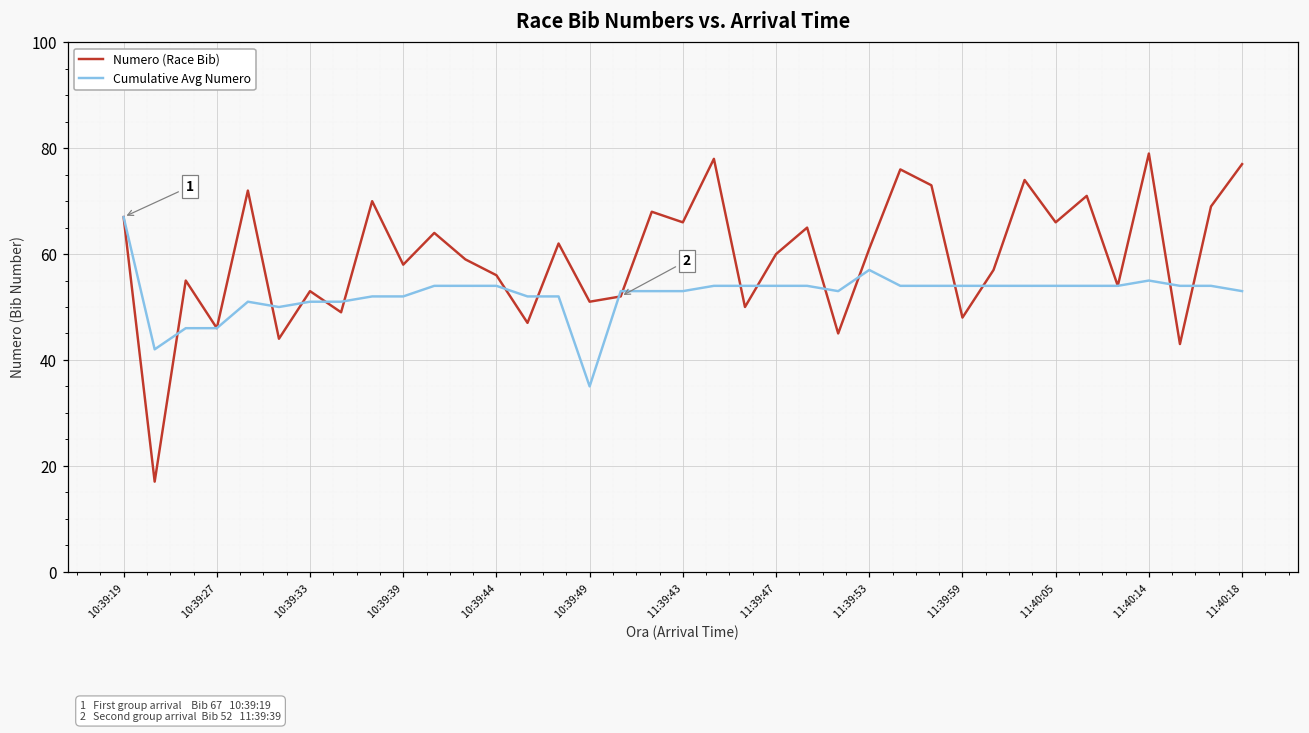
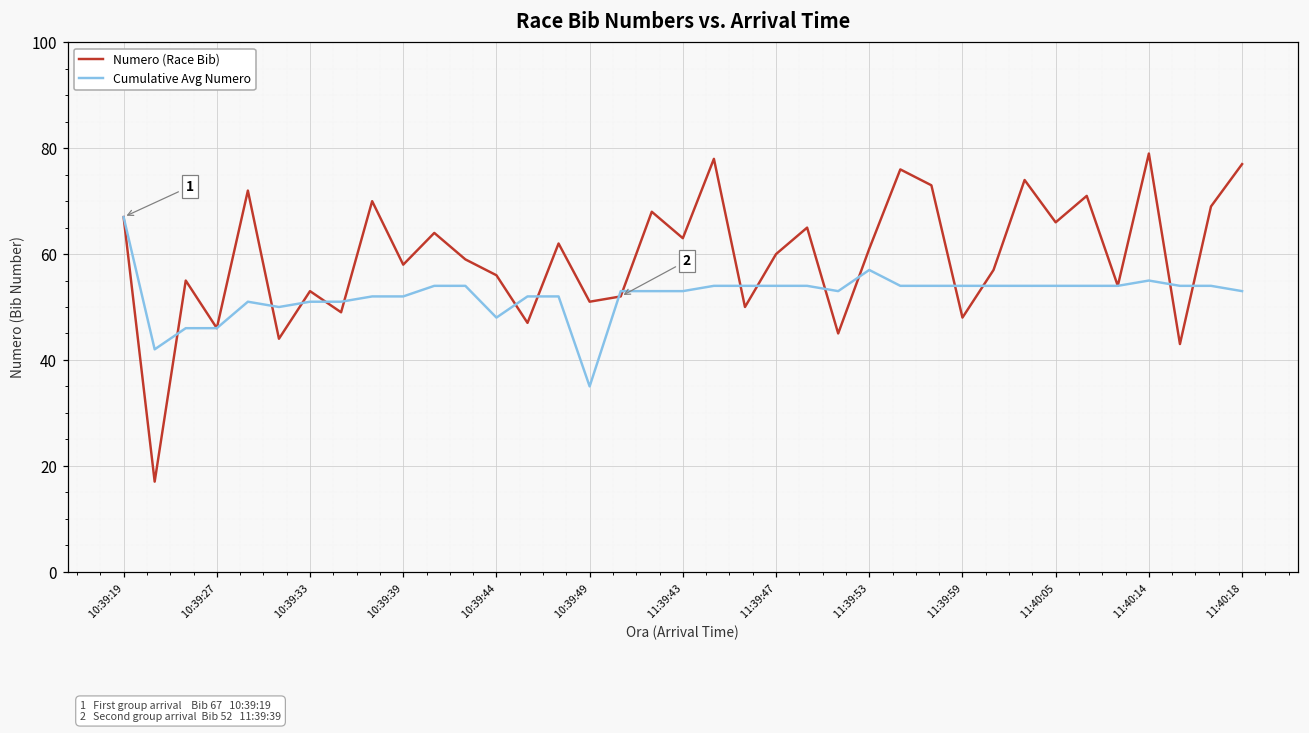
  {
    "Numero (Race Bib)": {
      "10:39:33": 53,
      "10:39:39": 58,
      "10:39:44": 56,
      "10:39:49": 51,
-     "11:39:43": 66,
+     "11:39:43": 63,
      "11:39:47": 60,
      "11:39:53": 61,
      "11:39:59": 48,
      "11:40:05": 66,
      "11:40:14": 79,
      "11:40:18": 77
    },
    "Cumulative Avg Numero": {
      "10:39:33": 51,
      "10:39:39": 52,
-     "10:39:44": 54,
+     "10:39:44": 48,
      "10:39:49": 35,
      "11:39:47": 54,
      "11:39:53": 57,
      "11:39:59": 54,
      "11:40:05": 54,
      "11:40:14": 55,
      "11:40:18": 53
    }
  }
